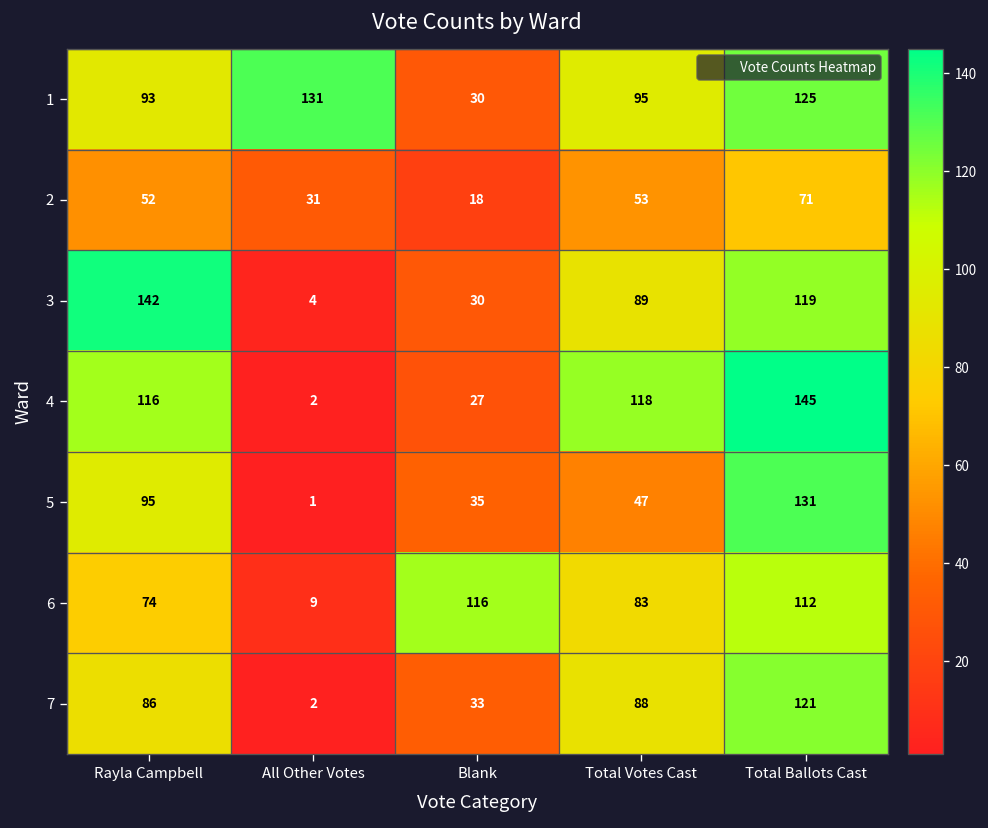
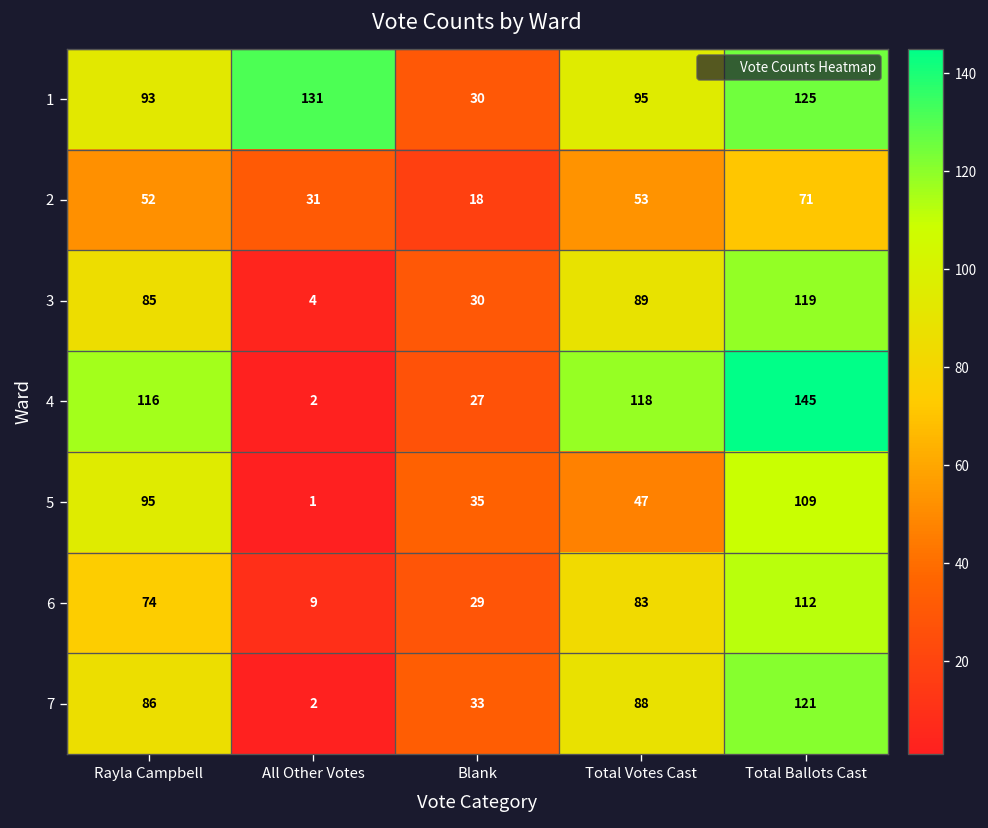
  {
    "1": {
      "Rayla Campbell": 93,
      "All Other Votes": 131,
      "Blank": 30,
      "Total Votes Cast": 95,
      "Total Ballots Cast": 125
    },
    "2": {
      "Rayla Campbell": 52,
      "All Other Votes": 31,
      "Blank": 18,
      "Total Votes Cast": 53,
      "Total Ballots Cast": 71
    },
    "3": {
-     "Rayla Campbell": 142,
+     "Rayla Campbell": 85,
      "All Other Votes": 4,
      "Blank": 30,
      "Total Votes Cast": 89,
      "Total Ballots Cast": 119
    },
    "4": {
      "Rayla Campbell": 116,
      "All Other Votes": 2,
      "Blank": 27,
      "Total Votes Cast": 118,
      "Total Ballots Cast": 145
    },
    "5": {
      "Rayla Campbell": 95,
      "All Other Votes": 1,
      "Blank": 35,
      "Total Votes Cast": 47,
-     "Total Ballots Cast": 131
+     "Total Ballots Cast": 109
    },
    "6": {
      "Rayla Campbell": 74,
      "All Other Votes": 9,
-     "Blank": 116,
+     "Blank": 29,
      "Total Votes Cast": 83,
      "Total Ballots Cast": 112
    },
    "7": {
      "Rayla Campbell": 86,
      "All Other Votes": 2,
      "Blank": 33,
      "Total Votes Cast": 88,
      "Total Ballots Cast": 121
    }
  }
